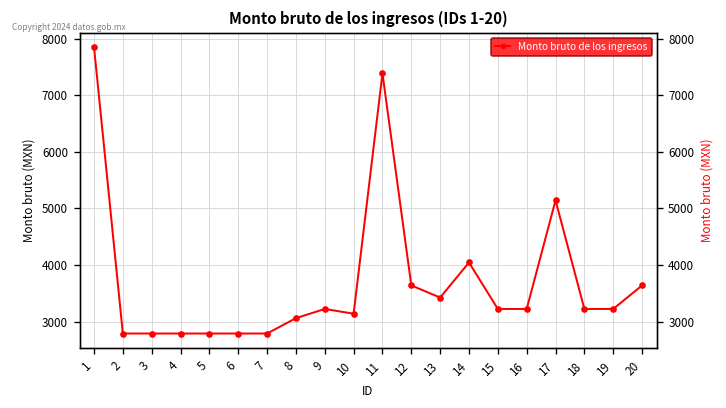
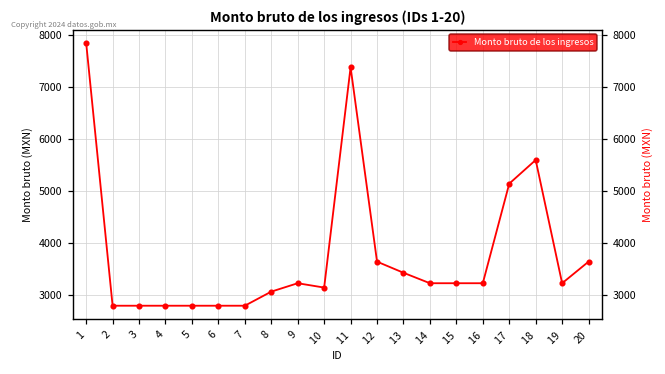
  {
    "1": 7900,
    "2": 2800,
    "3": 2800,
    "4": 2800,
    "5": 2800,
    "6": 2800,
    "7": 2800,
    "8": 3100,
    "9": 3200,
    "10": 3100,
    "11": 7400,
    "12": 3600,
    "13": 3400,
-   "14": 4000,
+   "14": 3200,
    "15": 3200,
    "16": 3200,
    "17": 5100,
-   "18": 3200,
+   "18": 5600,
    "19": 3200,
    "20": 3600
  }
